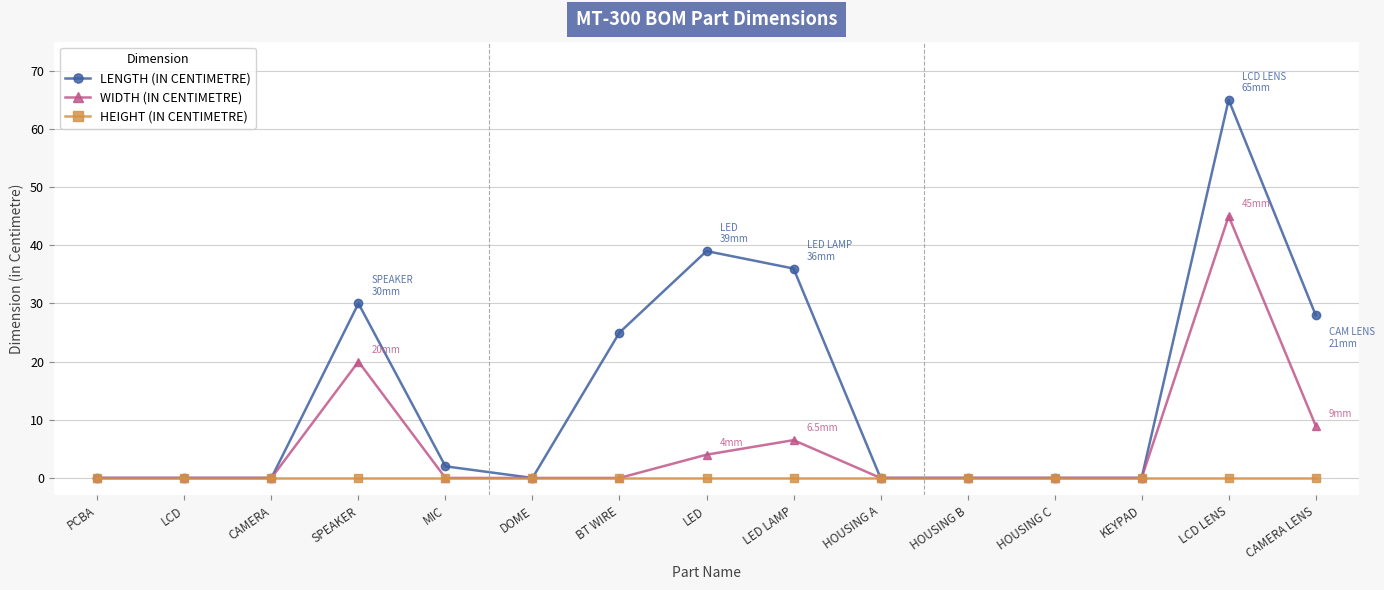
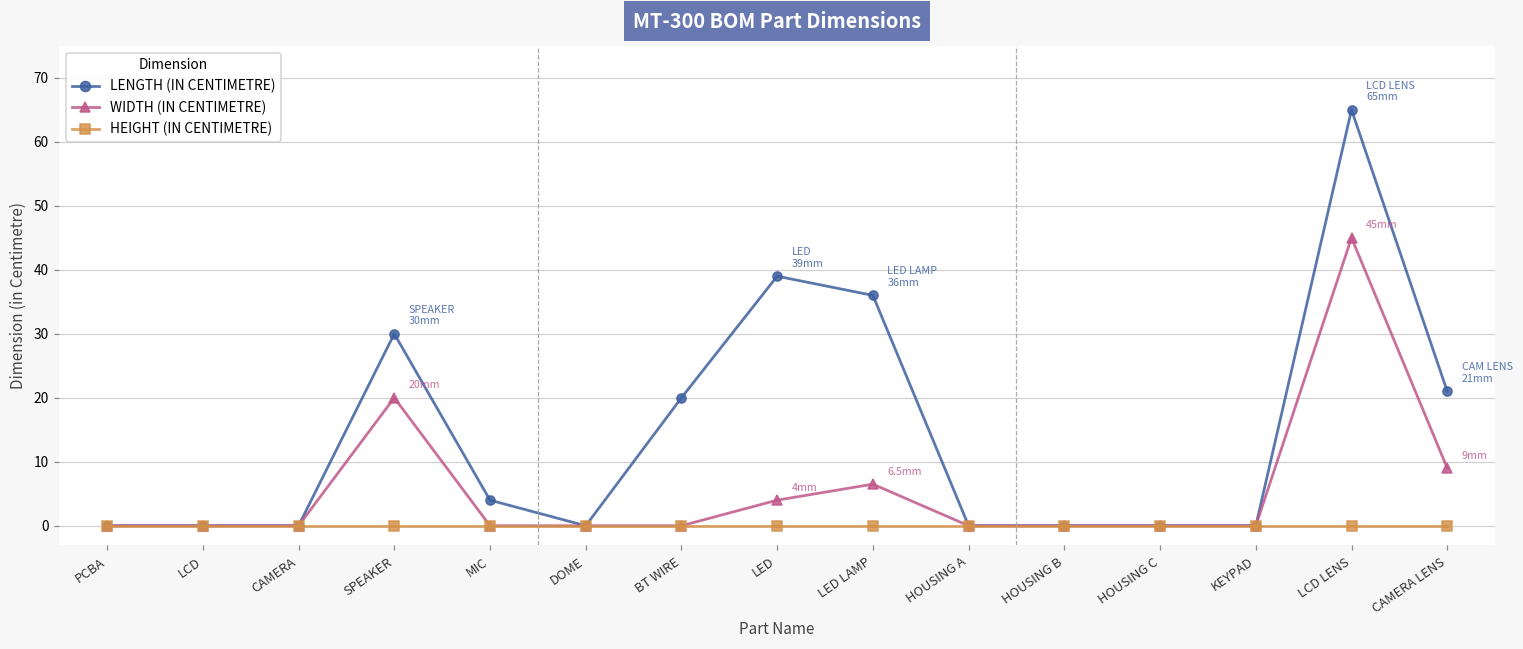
  {
    "LENGTH (IN CENTIMETRE)": {
-     "MIC": 2,
-     "BT WIRE": 25,
-     "CAMERA LENS": 28
+     "MIC": 4,
+     "BT WIRE": 20,
+     "CAMERA LENS": 21
    },
    "WIDTH (IN CENTIMETRE)": {
      "SPEAKER": 20,
      "LED": 4,
      "LED LAMP": 6.5,
      "LCD LENS": 45,
      "CAMERA LENS": 9
    },
    "HEIGHT (IN CENTIMETRE)": {
      "SPEAKER": 0,
      "LED": 0,
      "LED LAMP": 0,
      "LCD LENS": 0,
      "CAMERA LENS": 0
    }
  }
